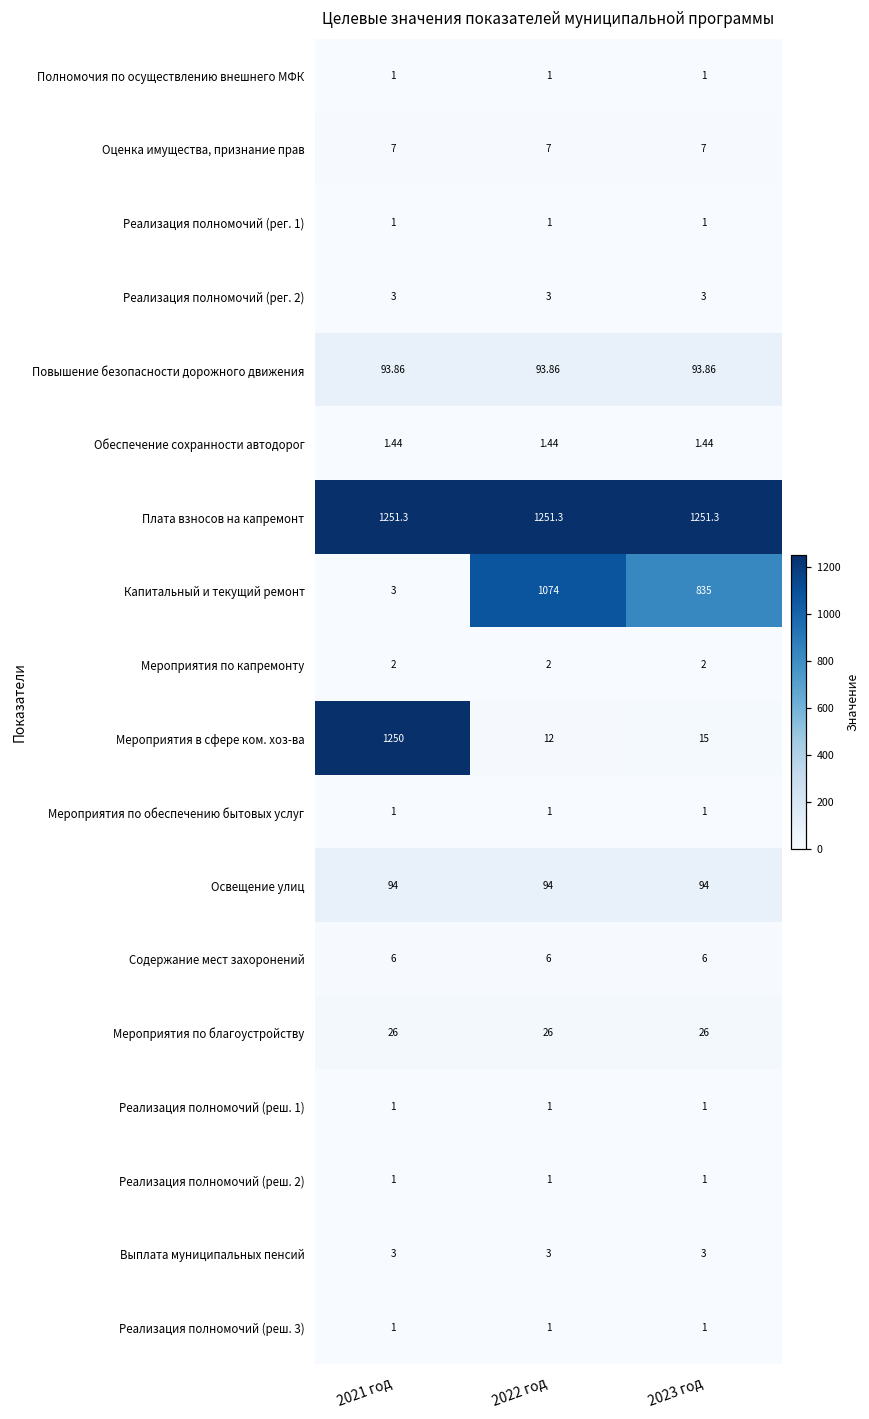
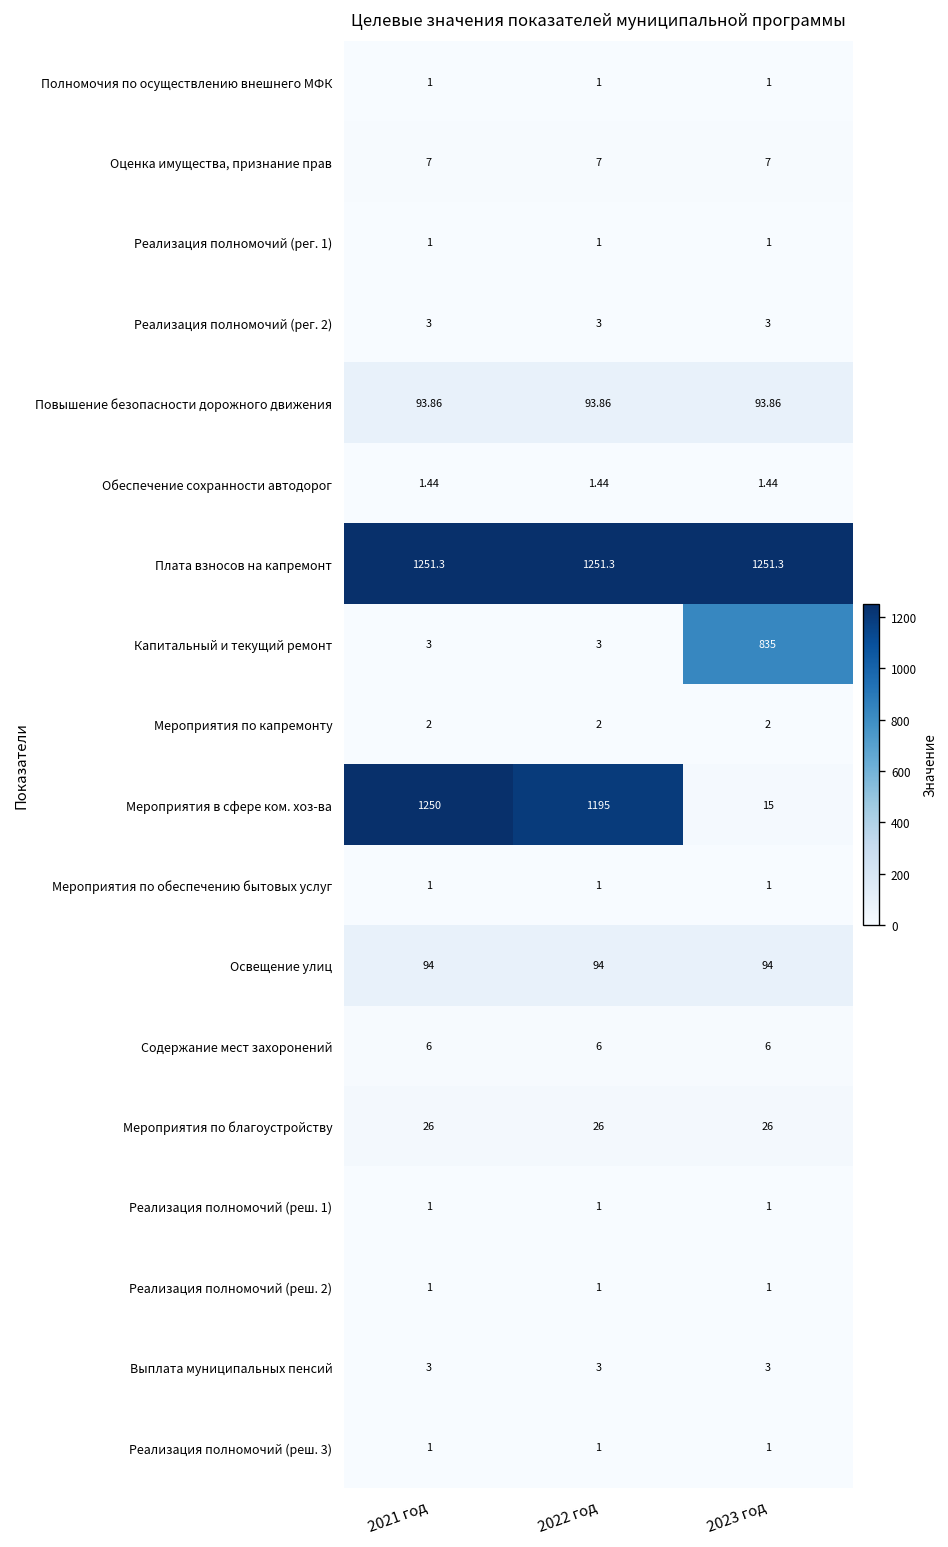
  {
    "Полномочия по осуществлению внешнего МФК": {
      "2021 год": 1,
      "2022 год": 1,
      "2023 год": 1
    },
    "Оценка имущества, признание прав": {
      "2021 год": 7,
      "2022 год": 7,
      "2023 год": 7
    },
    "Реализация полномочий (рег. 1)": {
      "2021 год": 1,
      "2022 год": 1,
      "2023 год": 1
    },
    "Реализация полномочий (рег. 2)": {
      "2021 год": 3,
      "2022 год": 3,
      "2023 год": 3
    },
    "Повышение безопасности дорожного движения": {
      "2021 год": 93.86,
      "2022 год": 93.86,
      "2023 год": 93.86
    },
    "Обеспечение сохранности автодорог": {
      "2021 год": 1.44,
      "2022 год": 1.44,
      "2023 год": 1.44
    },
    "Плата взносов на капремонт": {
      "2021 год": 1251.3,
      "2022 год": 1251.3,
      "2023 год": 1251.3
    },
    "Капитальный и текущий ремонт": {
      "2021 год": 3,
-     "2022 год": 1074,
+     "2022 год": 3,
      "2023 год": 835
    },
    "Мероприятия по капремонту": {
      "2021 год": 2,
      "2022 год": 2,
      "2023 год": 2
    },
    "Мероприятия в сфере ком. хоз-ва": {
      "2021 год": 1250,
-     "2022 год": 12,
+     "2022 год": 1195,
      "2023 год": 15
    },
    "Мероприятия по обеспечению бытовых услуг": {
      "2021 год": 1,
      "2022 год": 1,
      "2023 год": 1
    },
    "Освещение улиц": {
      "2021 год": 94,
      "2022 год": 94,
      "2023 год": 94
    },
    "Содержание мест захоронений": {
      "2021 год": 6,
      "2022 год": 6,
      "2023 год": 6
    },
    "Мероприятия по благоустройству": {
      "2021 год": 26,
      "2022 год": 26,
      "2023 год": 26
    },
    "Реализация полномочий (реш. 1)": {
      "2021 год": 1,
      "2022 год": 1,
      "2023 год": 1
    },
    "Реализация полномочий (реш. 2)": {
      "2021 год": 1,
      "2022 год": 1,
      "2023 год": 1
    },
    "Выплата муниципальных пенсий": {
      "2021 год": 3,
      "2022 год": 3,
      "2023 год": 3
    },
    "Реализация полномочий (реш. 3)": {
      "2021 год": 1,
      "2022 год": 1,
      "2023 год": 1
    }
  }
